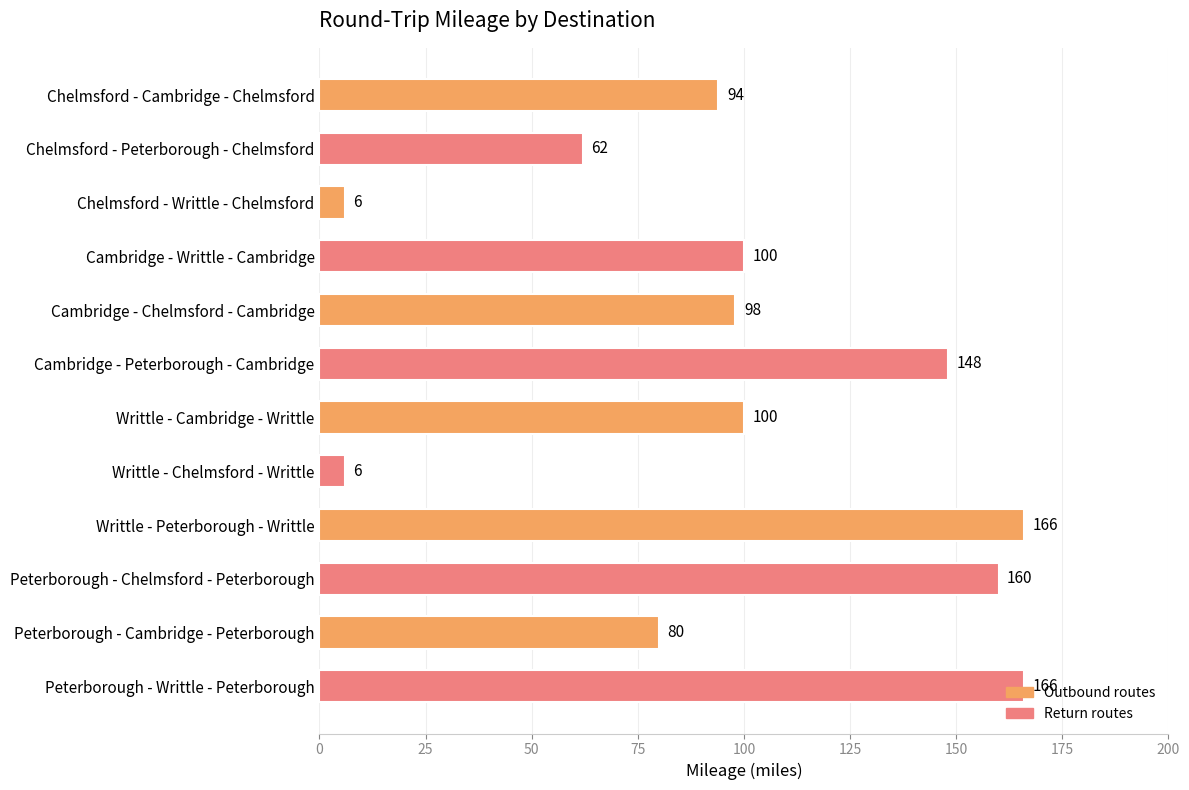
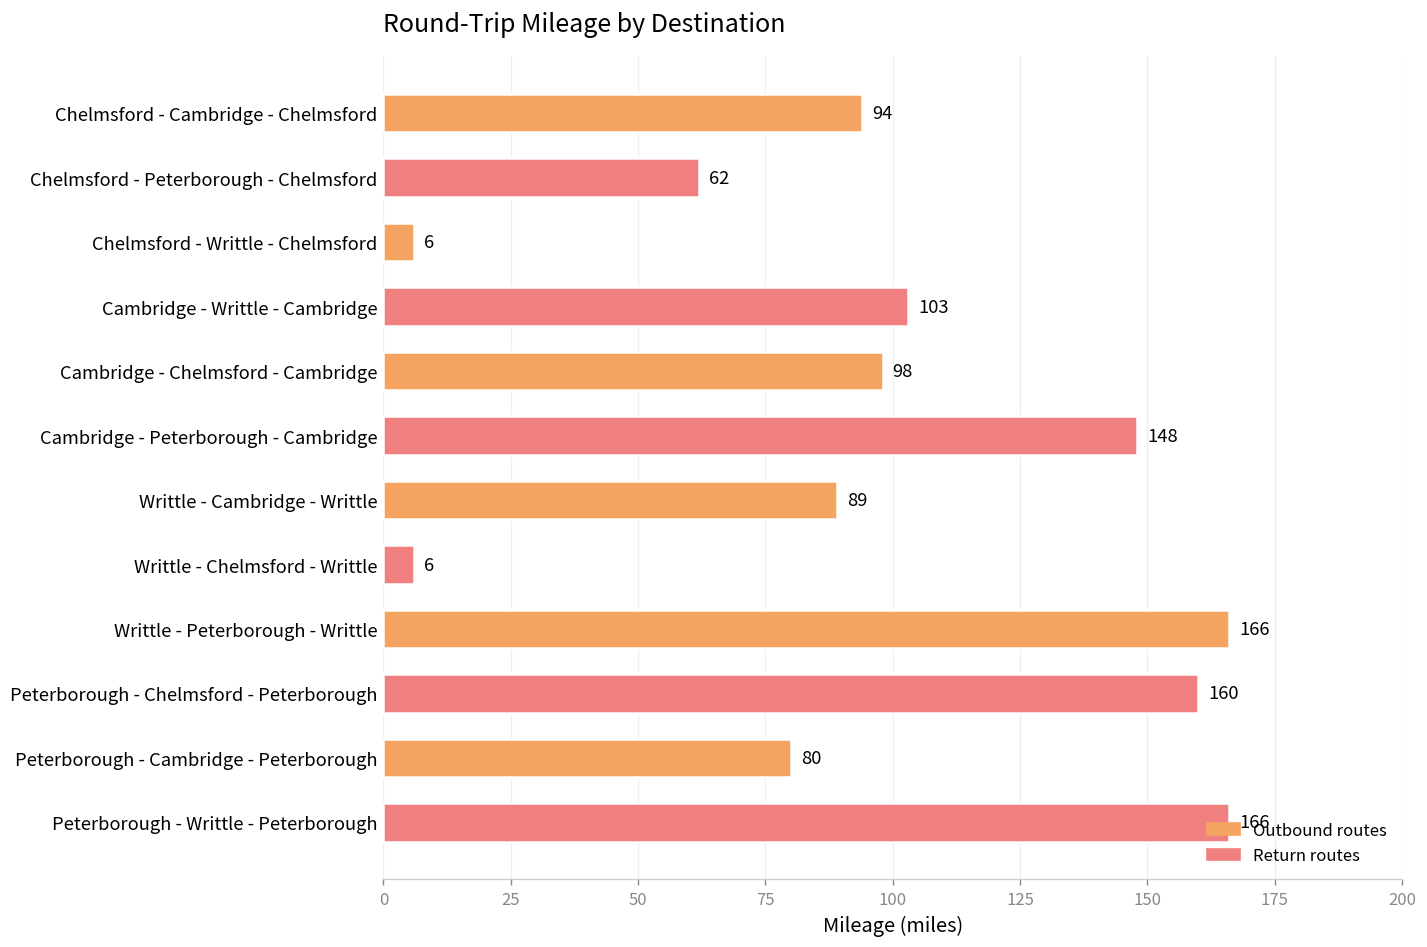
  {
    "Chelmsford - Cambridge - Chelmsford": 94,
    "Chelmsford - Peterborough - Chelmsford": 62,
    "Chelmsford - Writtle - Chelmsford": 6,
-   "Cambridge - Writtle - Cambridge": 100,
+   "Cambridge - Writtle - Cambridge": 103,
    "Cambridge - Chelmsford - Cambridge": 98,
    "Cambridge - Peterborough - Cambridge": 148,
-   "Writtle - Cambridge - Writtle": 100,
+   "Writtle - Cambridge - Writtle": 89,
    "Writtle - Chelmsford - Writtle": 6,
    "Writtle - Peterborough - Writtle": 166,
    "Peterborough - Chelmsford - Peterborough": 160,
    "Peterborough - Cambridge - Peterborough": 80,
    "Peterborough - Writtle - Peterborough": 166
  }
